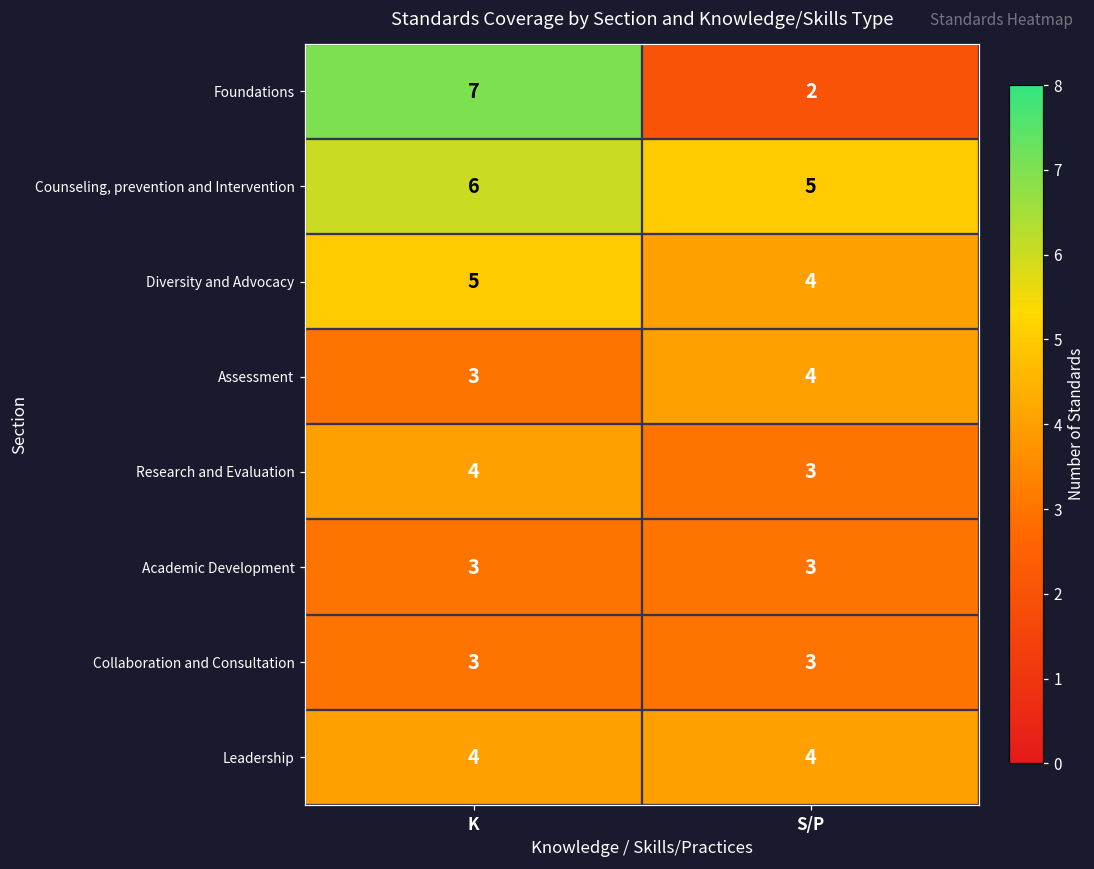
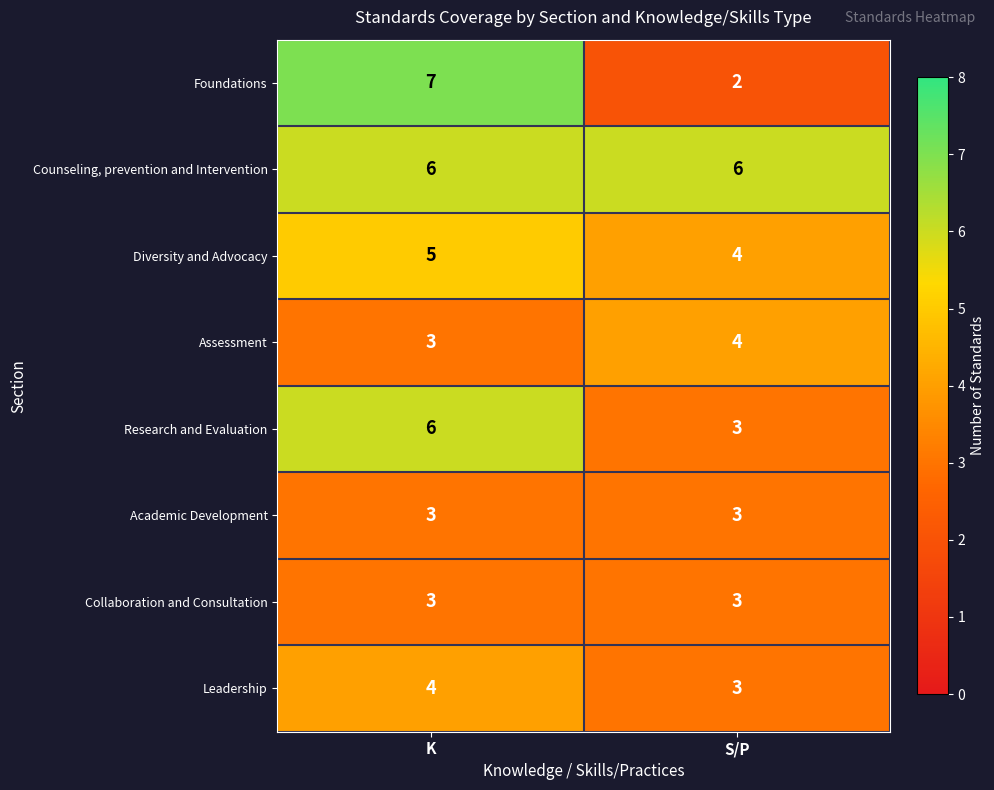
  {
    "Foundations": {
      "K": 7,
      "S/P": 2
    },
    "Counseling, prevention and Intervention": {
      "K": 6,
-     "S/P": 5
+     "S/P": 6
    },
    "Diversity and Advocacy": {
      "K": 5,
      "S/P": 4
    },
    "Assessment": {
      "K": 3,
      "S/P": 4
    },
    "Research and Evaluation": {
-     "K": 4,
+     "K": 6,
      "S/P": 3
    },
    "Academic Development": {
      "K": 3,
      "S/P": 3
    },
    "Collaboration and Consultation": {
      "K": 3,
      "S/P": 3
    },
    "Leadership": {
      "K": 4,
-     "S/P": 4
+     "S/P": 3
    }
  }
